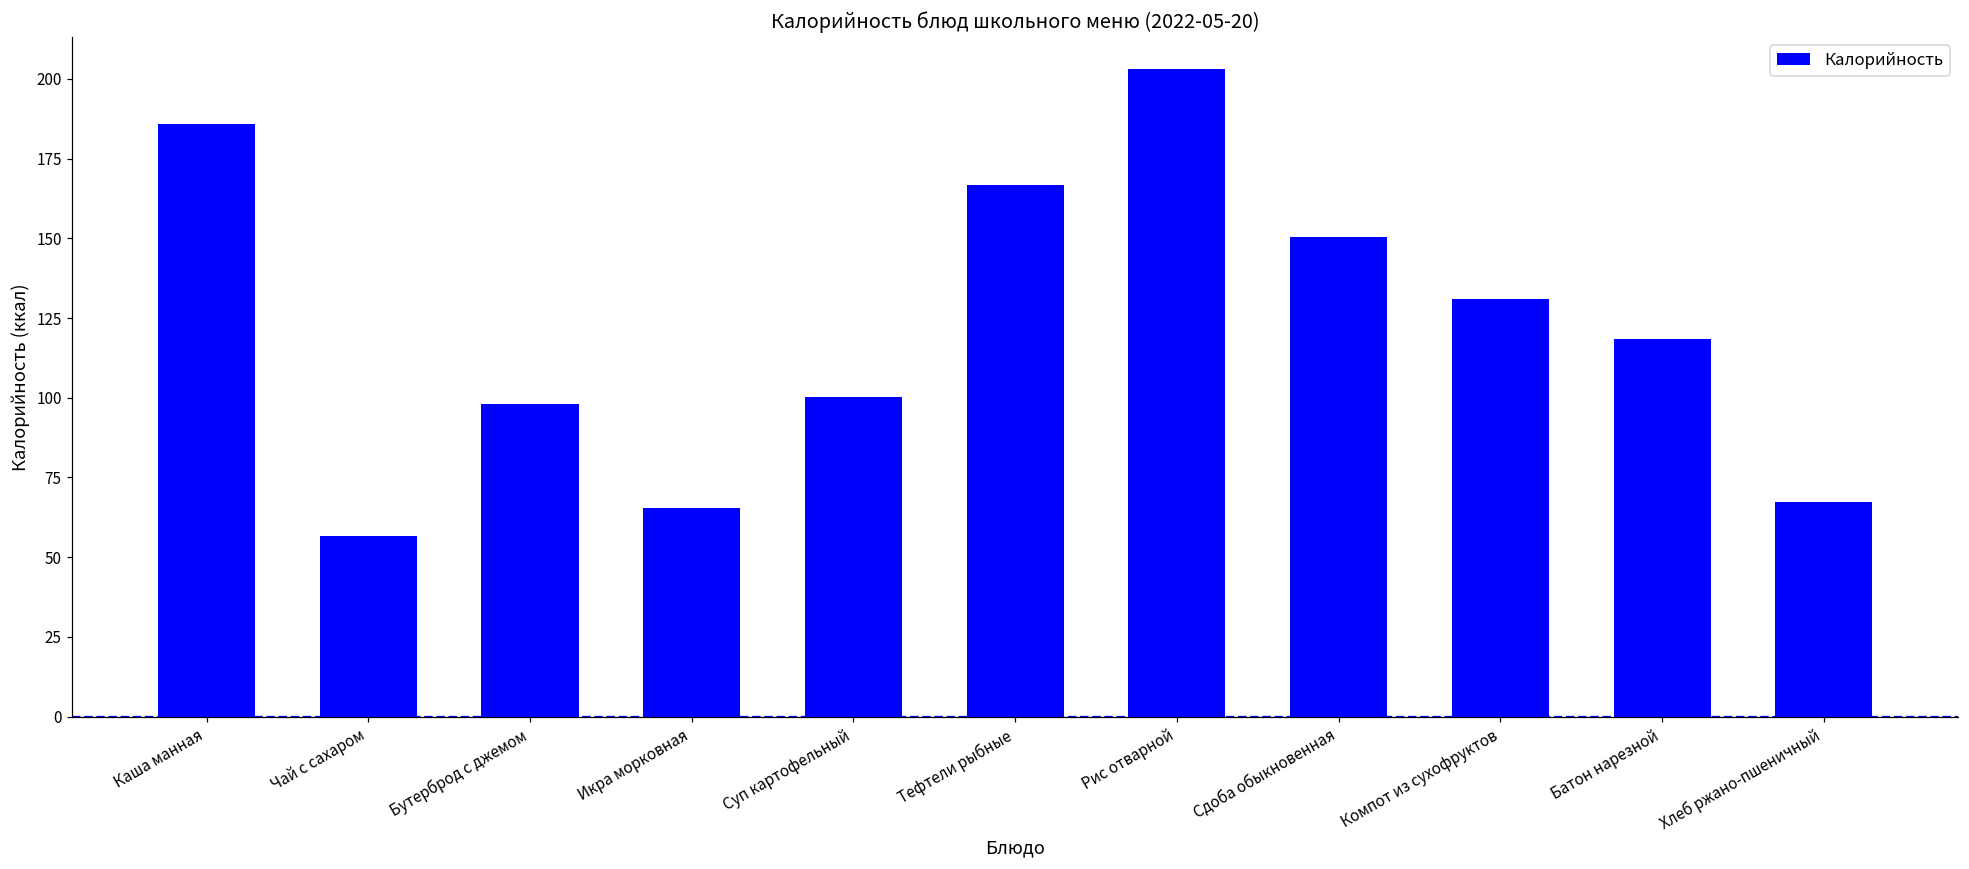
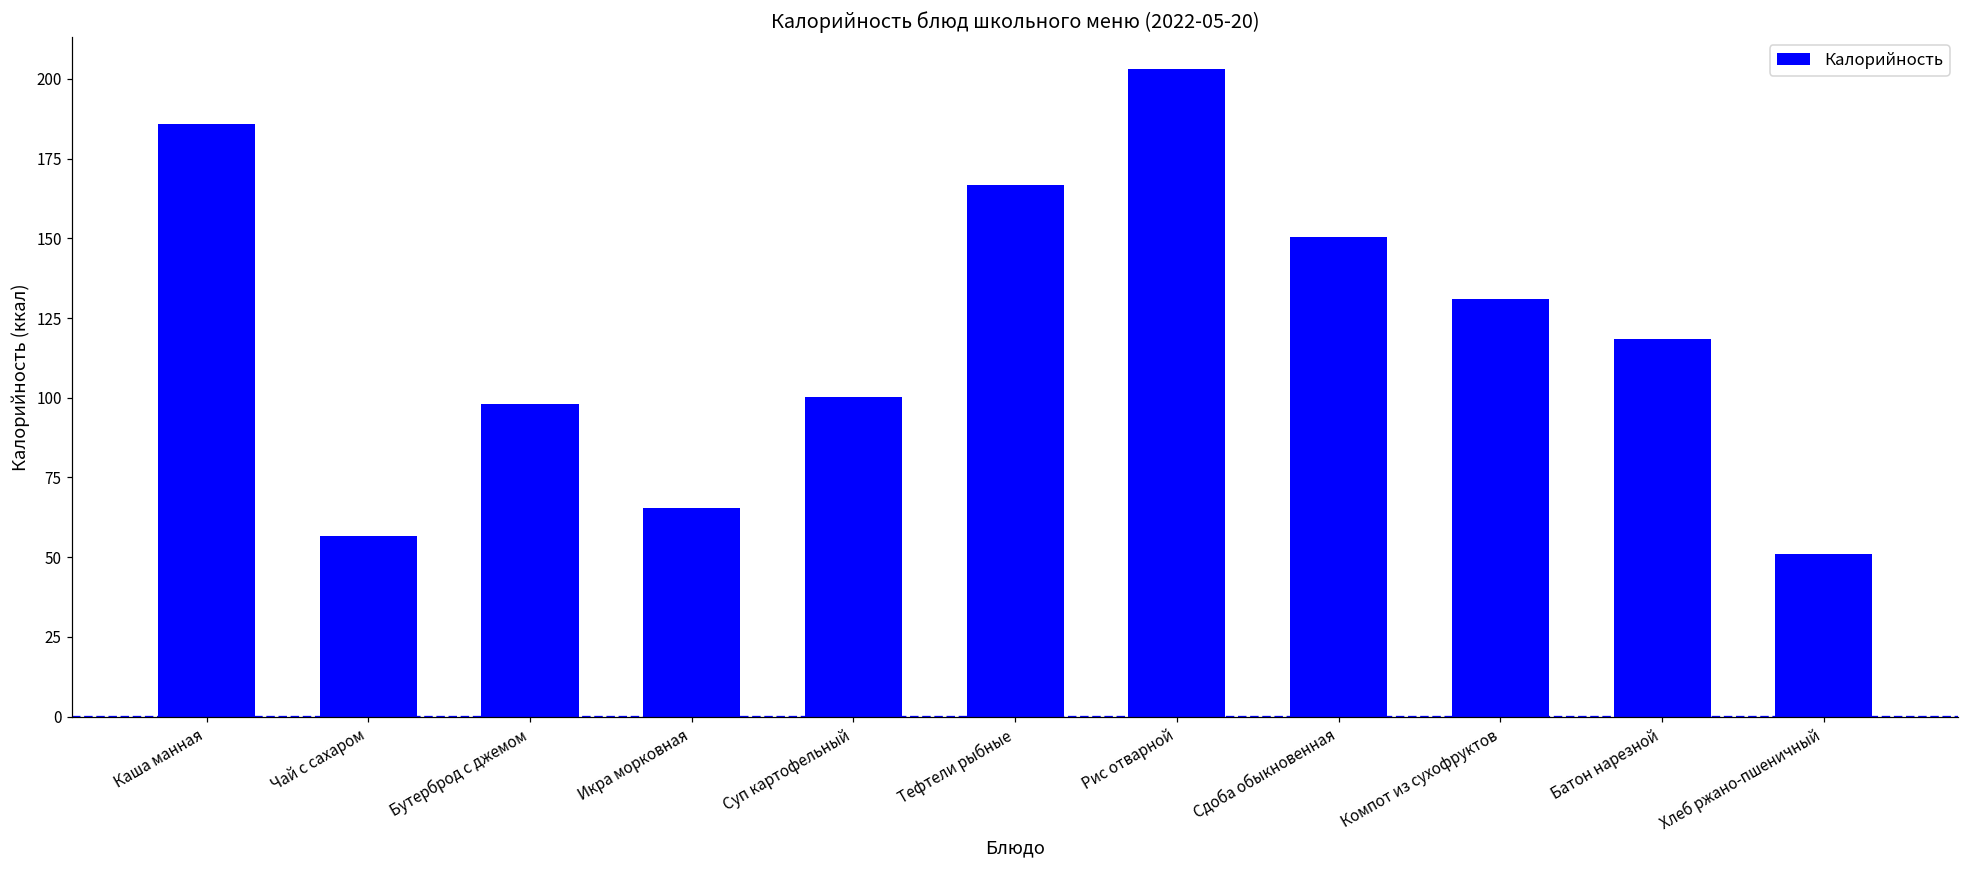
  {
    "Каша манная": 186,
    "Чай с сахаром": 57,
    "Бутерброд с джемом": 98,
    "Икра морковная": 66,
    "Суп картофельный": 100,
    "Тефтели рыбные": 167,
    "Рис отварной": 203,
    "Сдоба обыкновенная": 151,
    "Компот из сухофруктов": 131,
    "Батон нарезной": 119,
-   "Хлеб ржано-пшеничный": 67
+   "Хлеб ржано-пшеничный": 51
  }
